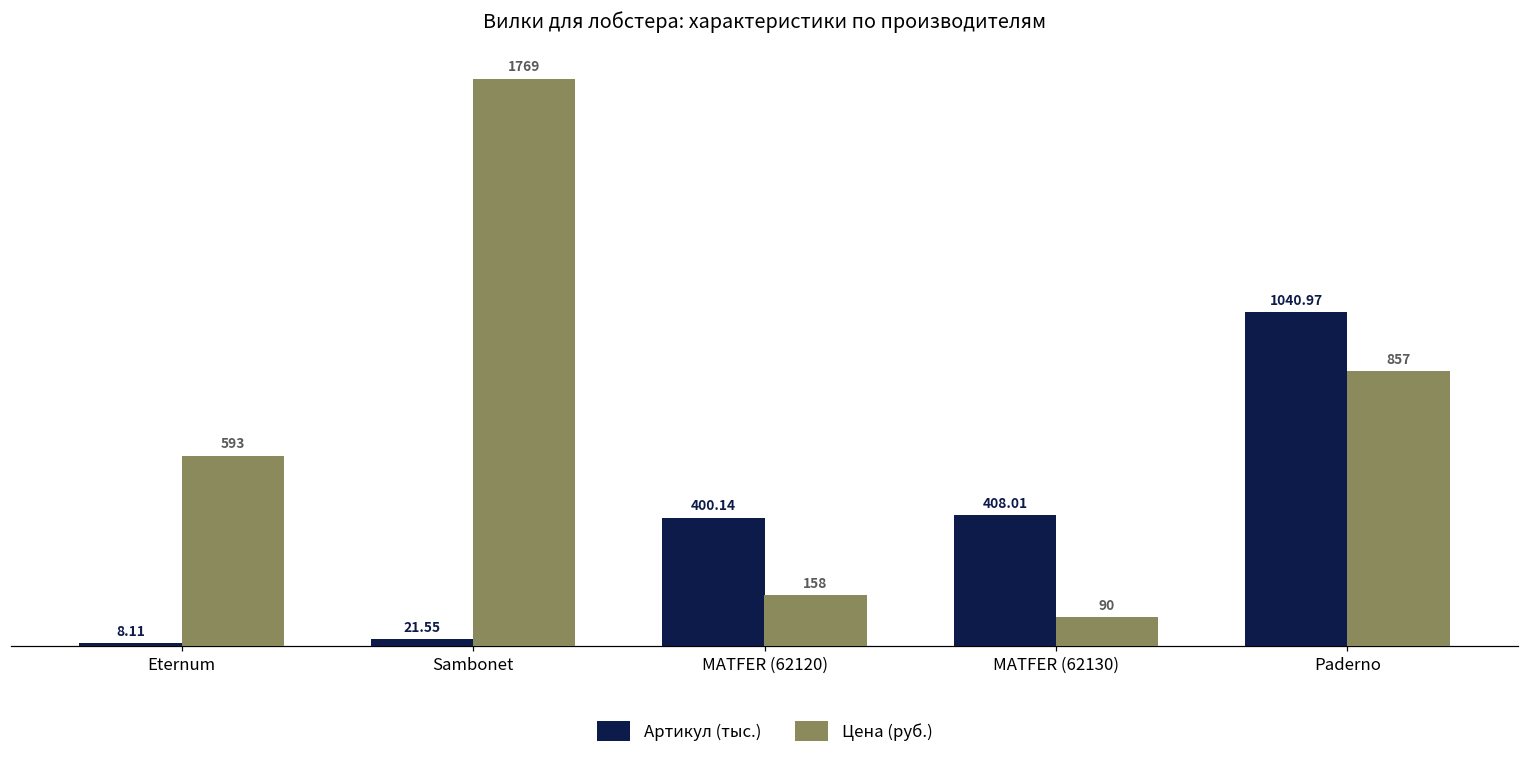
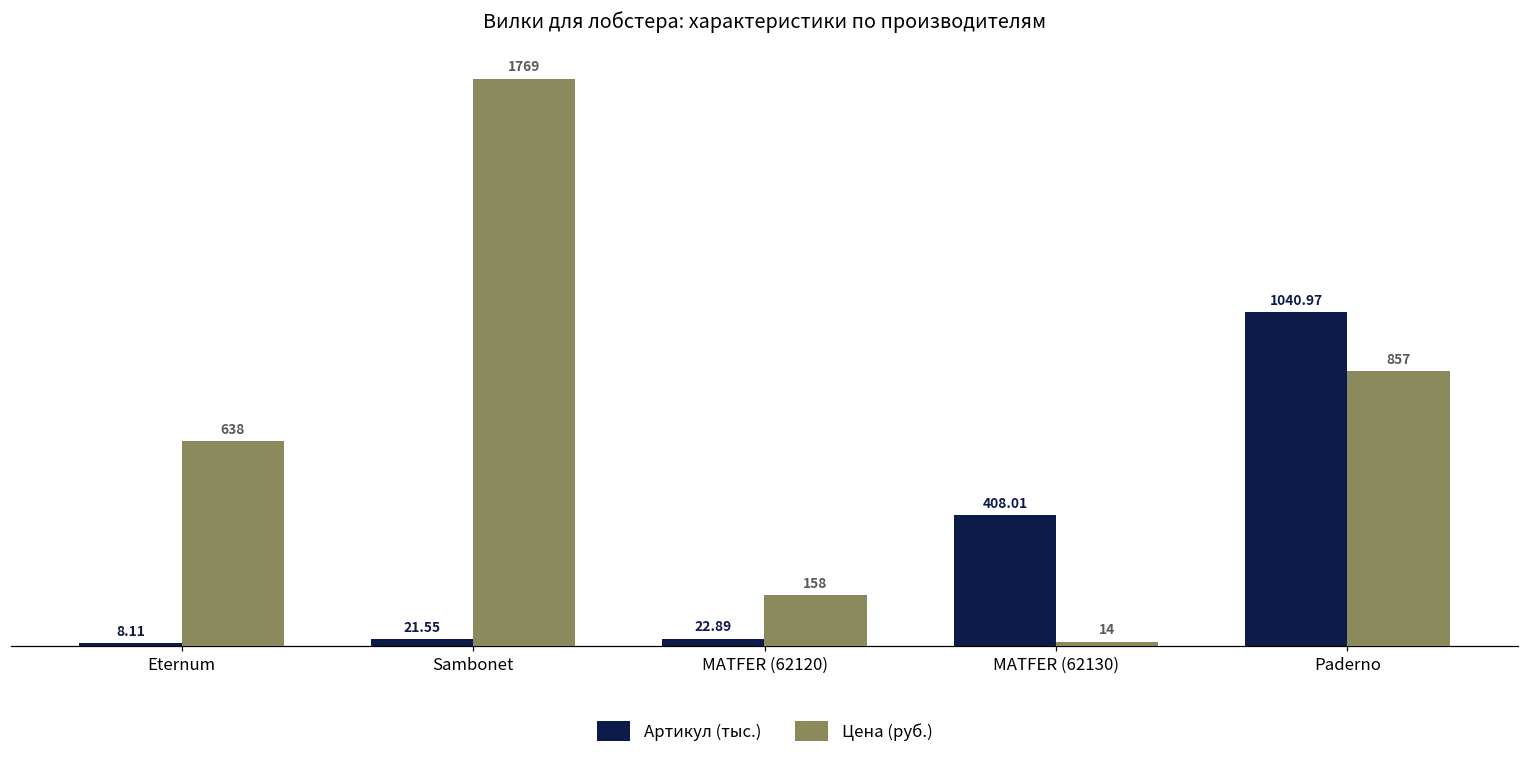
  {
    "Артикул (тыс.)": {
      "Eternum": 8.11,
      "Sambonet": 21.55,
-     "MATFER (62120)": 400.14,
+     "MATFER (62120)": 22.89,
      "MATFER (62130)": 408.01,
      "Paderno": 1040.97
    },
    "Цена (руб.)": {
-     "Eternum": 593,
+     "Eternum": 638,
      "Sambonet": 1769,
      "MATFER (62120)": 158,
-     "MATFER (62130)": 90,
+     "MATFER (62130)": 14,
      "Paderno": 857
    }
  }
